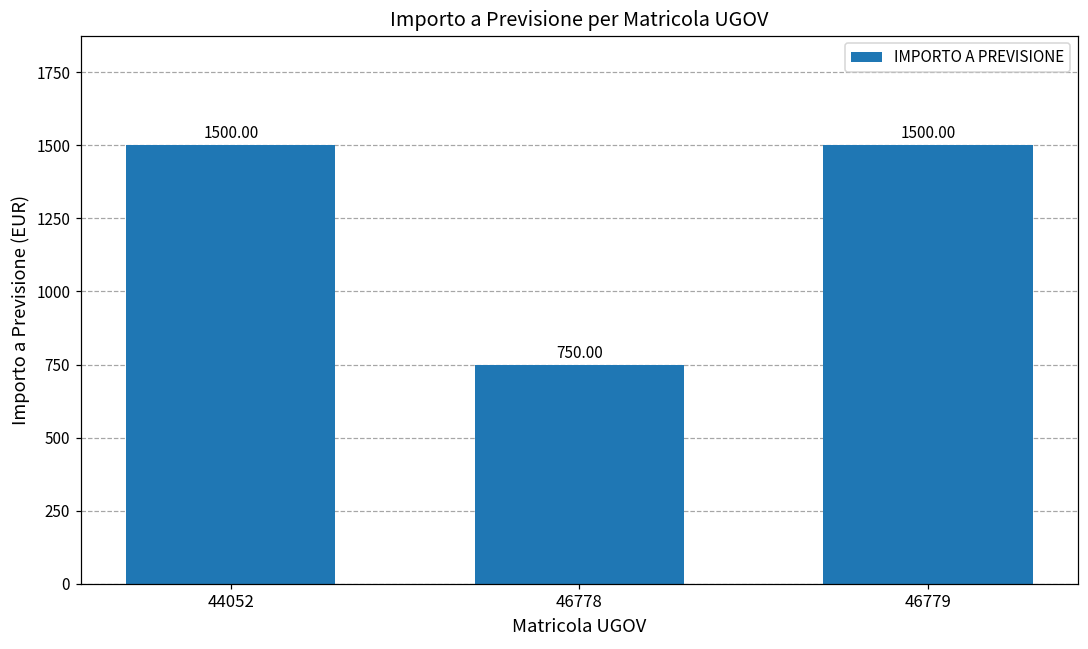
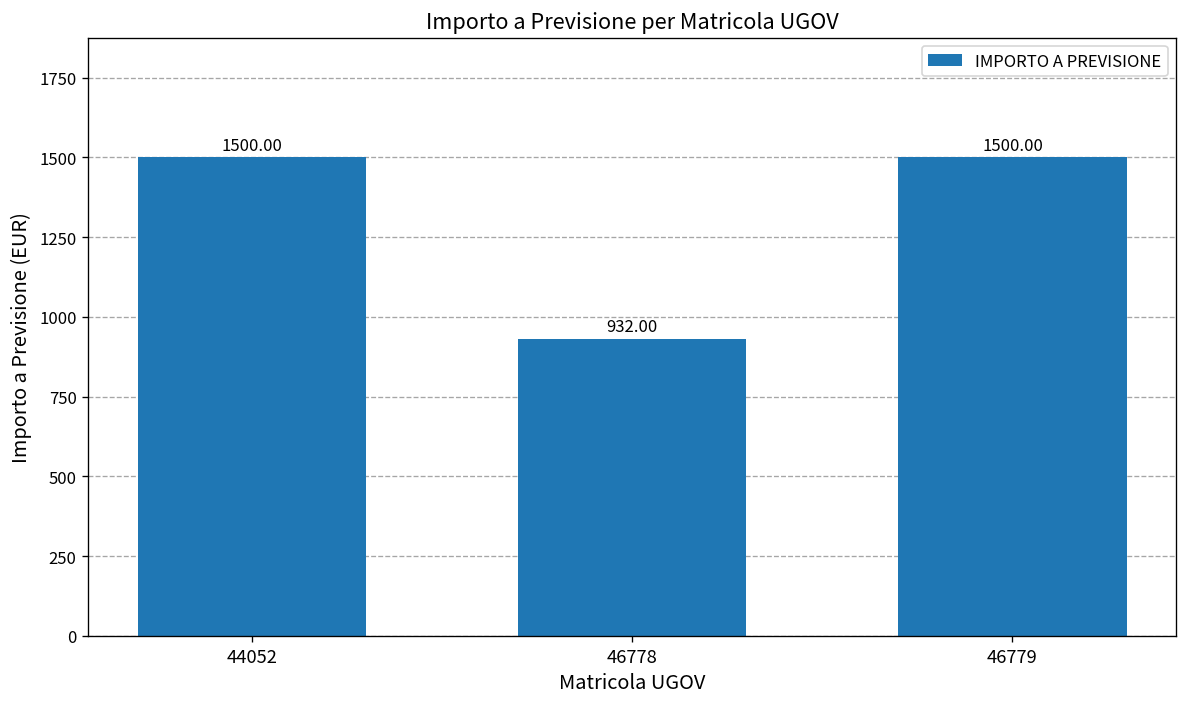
  {
    "44052": 1500.00,
-   "46778": 750.00,
+   "46778": 932.00,
    "46779": 1500.00
  }
